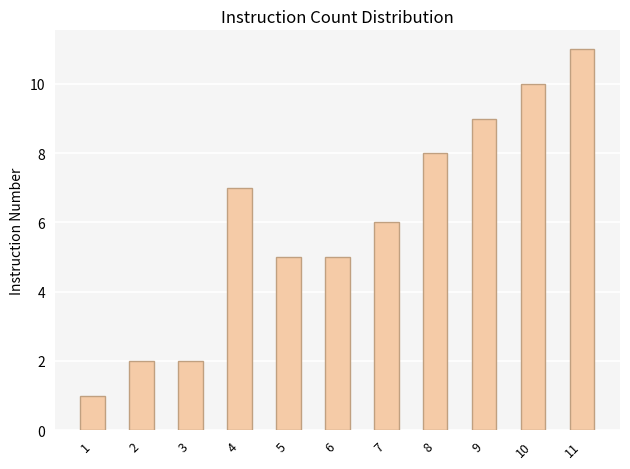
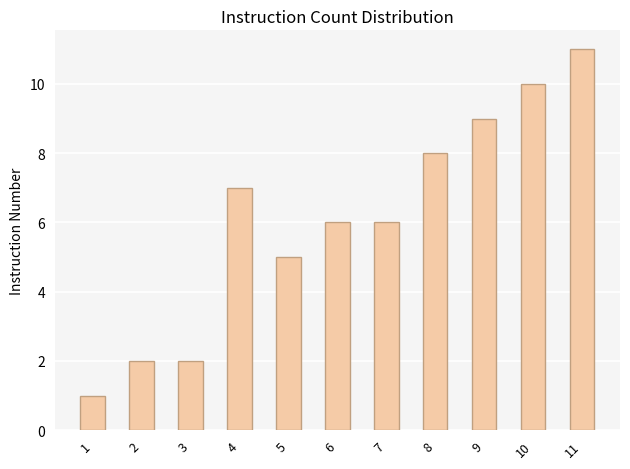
  {
    "1": 1,
    "2": 2,
    "3": 2,
    "4": 7,
    "5": 5,
-   "6": 5,
+   "6": 6,
    "7": 6,
    "8": 8,
    "9": 9,
    "10": 10,
    "11": 11
  }
